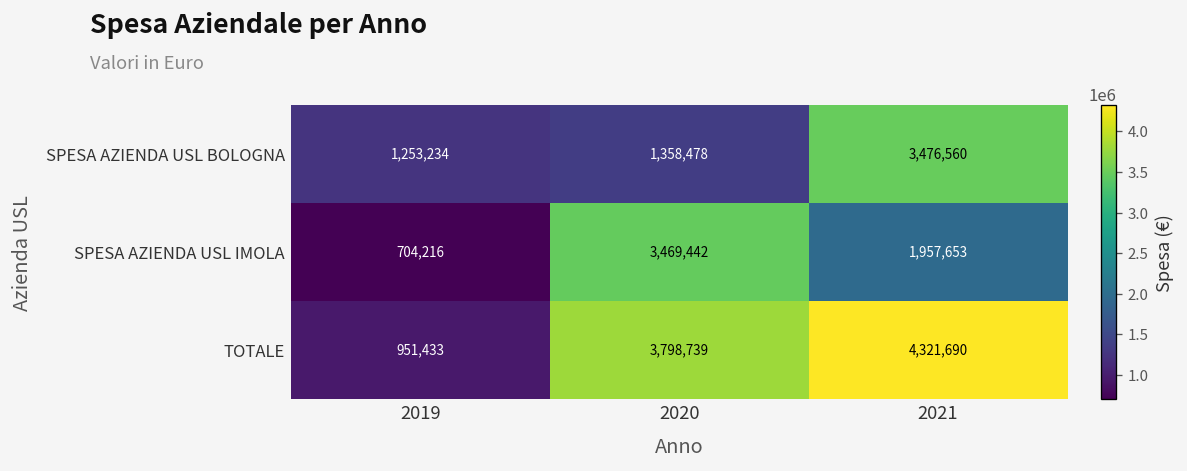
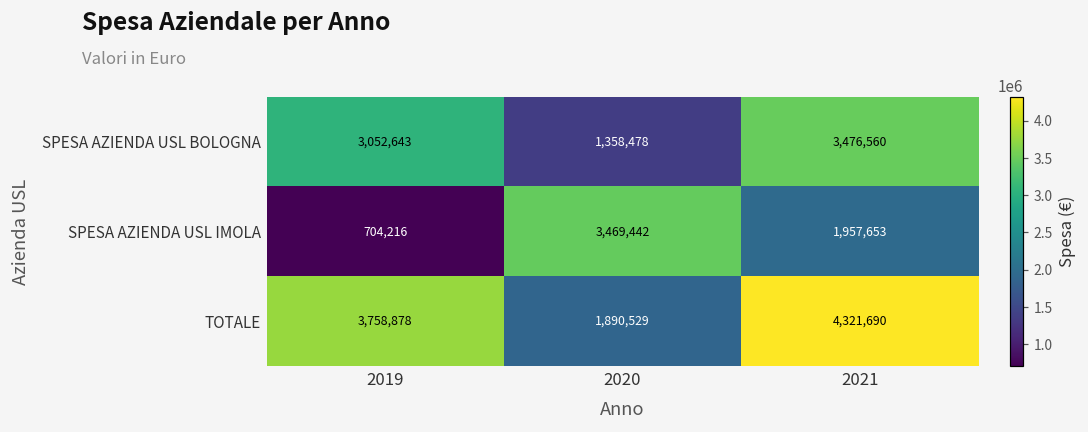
  {
    "SPESA AZIENDA USL BOLOGNA": {
-     "2019": "1,253,234",
+     "2019": "3,052,643",
      "2020": "1,358,478",
      "2021": "3,476,560"
    },
    "SPESA AZIENDA USL IMOLA": {
      "2019": "704,216",
      "2020": "3,469,442",
      "2021": "1,957,653"
    },
    "TOTALE": {
-     "2019": "951,433",
-     "2020": "3,798,739",
+     "2019": "3,758,878",
+     "2020": "1,890,529",
      "2021": "4,321,690"
    }
  }
